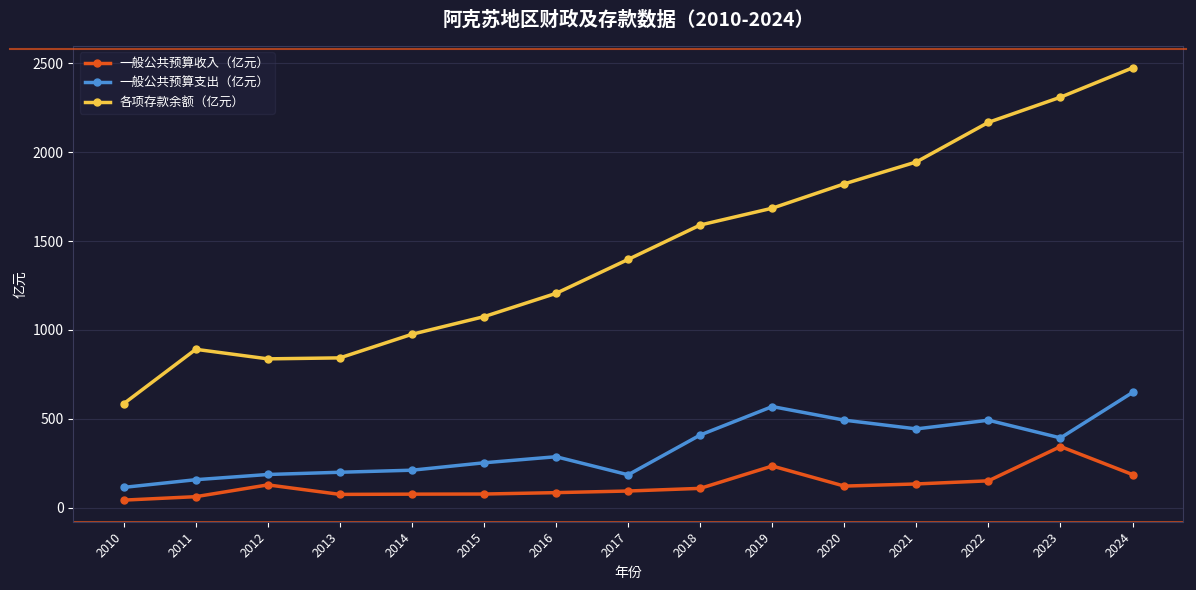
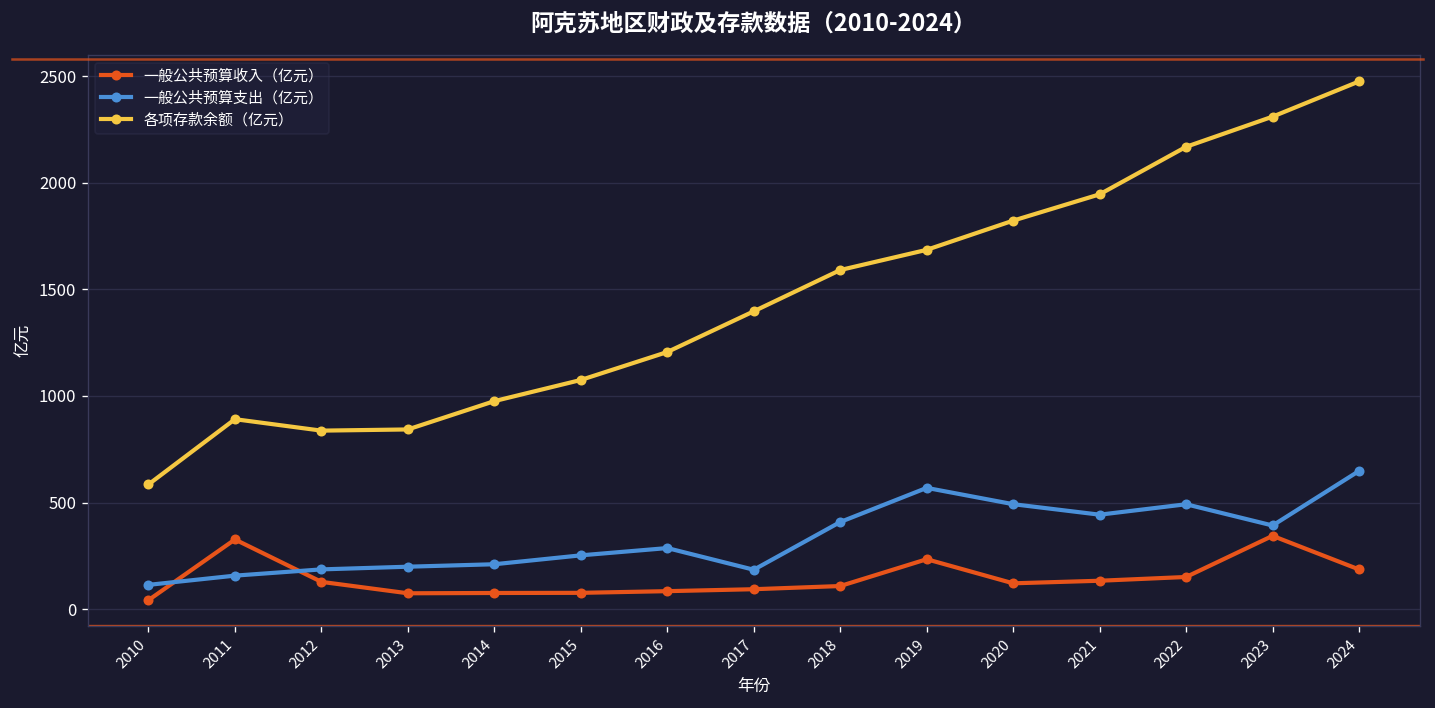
  {
    "一般公共预算收入（亿元）": {
      "2010": 40,
-     "2011": 60,
+     "2011": 330,
      "2012": 130,
      "2013": 70,
      "2014": 80,
      "2015": 80,
      "2016": 80,
      "2017": 90,
      "2018": 110,
      "2019": 230,
      "2020": 120,
      "2021": 130,
      "2022": 150,
      "2023": 340,
      "2024": 190
    },
    "一般公共预算支出（亿元）": {
      "2010": 110,
      "2011": 160,
      "2012": 190,
      "2013": 200,
      "2014": 210,
      "2015": 250,
      "2016": 290,
      "2017": 190,
      "2018": 410,
      "2019": 570,
      "2020": 490,
      "2021": 440,
      "2022": 490,
      "2023": 390,
      "2024": 650
    },
    "各项存款余额（亿元）": {
      "2010": 590,
      "2011": 890,
      "2012": 840,
      "2013": 840,
      "2014": 980,
      "2015": 1080,
      "2016": 1210,
      "2017": 1400,
      "2018": 1590,
      "2019": 1690,
      "2020": 1820,
      "2021": 1950,
      "2022": 2170,
      "2023": 2310,
      "2024": 2480
    }
  }
